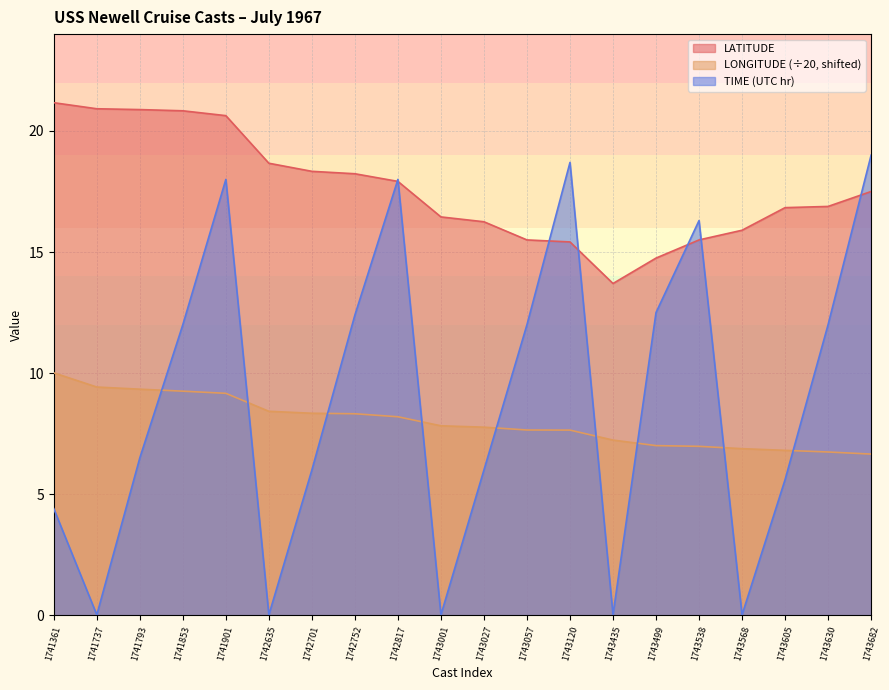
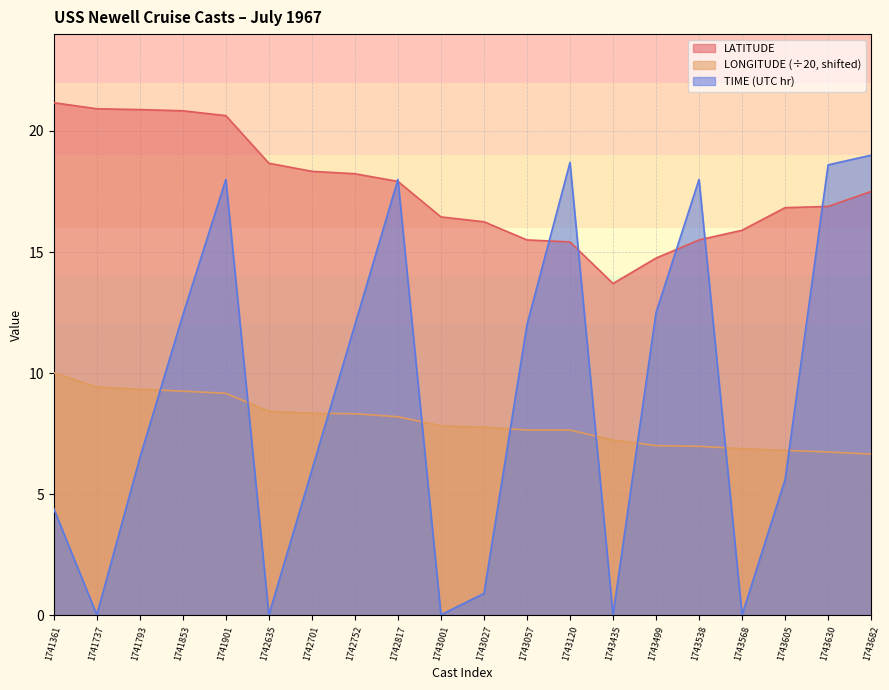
  {
    "TIME (UTC hr)": {
      "1741361": 4.4,
      "1741737": 0.0,
      "1741793": 6.5,
-     "1741853": 12.0,
+     "1741853": 12.4,
      "1741901": 18.0,
      "1742635": 0.0,
      "1742701": 6.0,
-     "1742752": 12.4,
+     "1742752": 12.0,
      "1743001": 0.0,
-     "1743027": 6.0,
+     "1743027": 0.9,
      "1743057": 12.0,
      "1743120": 18.7,
      "1743435": 0.0,
      "1743499": 12.5,
-     "1743538": 16.3,
+     "1743538": 18.0,
      "1743568": 0.0,
      "1743605": 5.6,
-     "1743630": 12.0,
+     "1743630": 18.6,
      "1743682": 19.0
    }
  }
